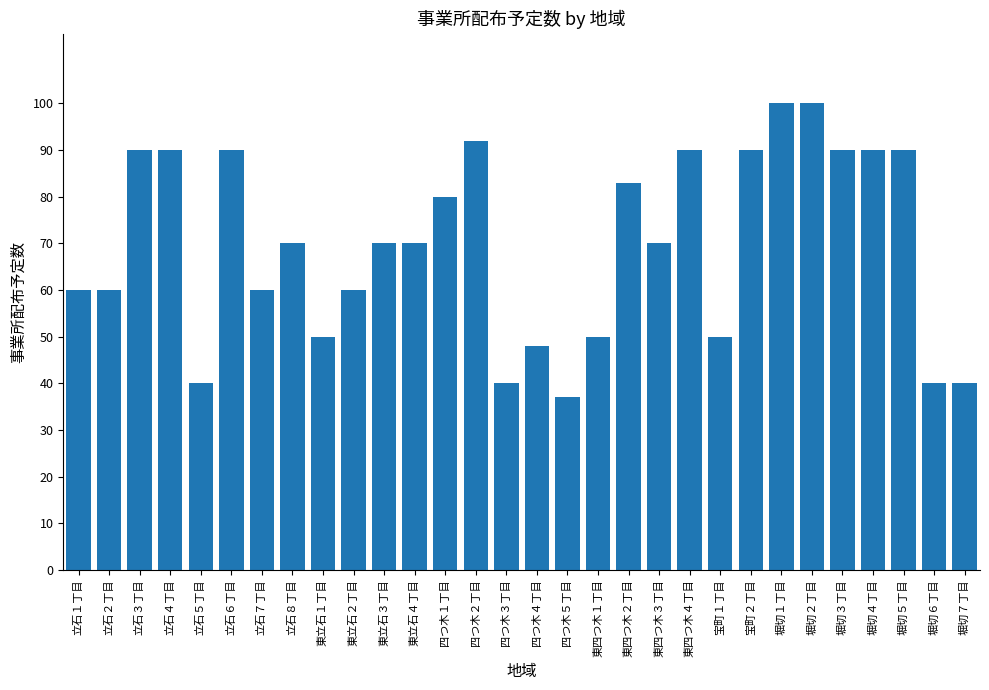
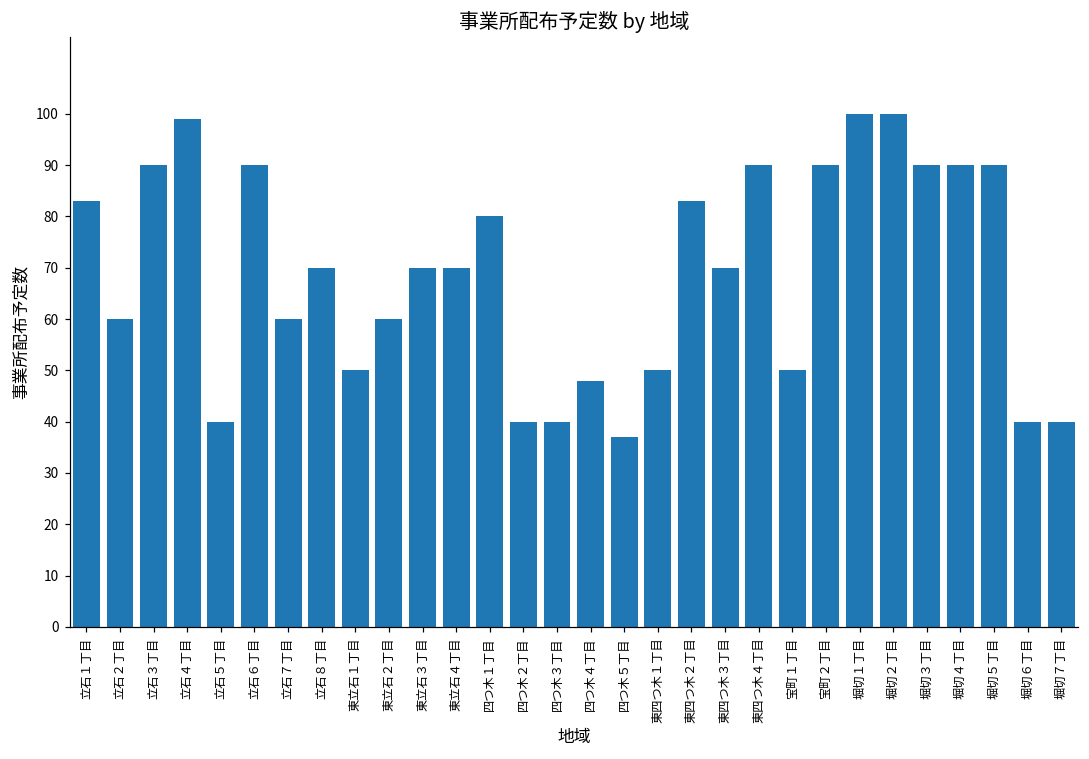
  {
-   "立石１丁目": 60,
+   "立石１丁目": 83,
    "立石２丁目": 60,
    "立石３丁目": 90,
-   "立石４丁目": 90,
+   "立石４丁目": 99,
    "立石５丁目": 40,
    "立石６丁目": 90,
    "立石７丁目": 60,
    "立石８丁目": 70,
    "東立石１丁目": 50,
    "東立石２丁目": 60,
    "東立石３丁目": 70,
    "東立石４丁目": 70,
    "四つ木１丁目": 80,
-   "四つ木２丁目": 92,
+   "四つ木２丁目": 40,
    "四つ木３丁目": 40,
    "四つ木４丁目": 48,
    "四つ木５丁目": 37,
    "東四つ木１丁目": 50,
    "東四つ木２丁目": 83,
    "東四つ木３丁目": 70,
    "東四つ木４丁目": 90,
    "宝町１丁目": 50,
    "宝町２丁目": 90,
    "堀切１丁目": 100,
    "堀切２丁目": 100,
    "堀切３丁目": 90,
    "堀切４丁目": 90,
    "堀切５丁目": 90,
    "堀切６丁目": 40,
    "堀切７丁目": 40
  }
